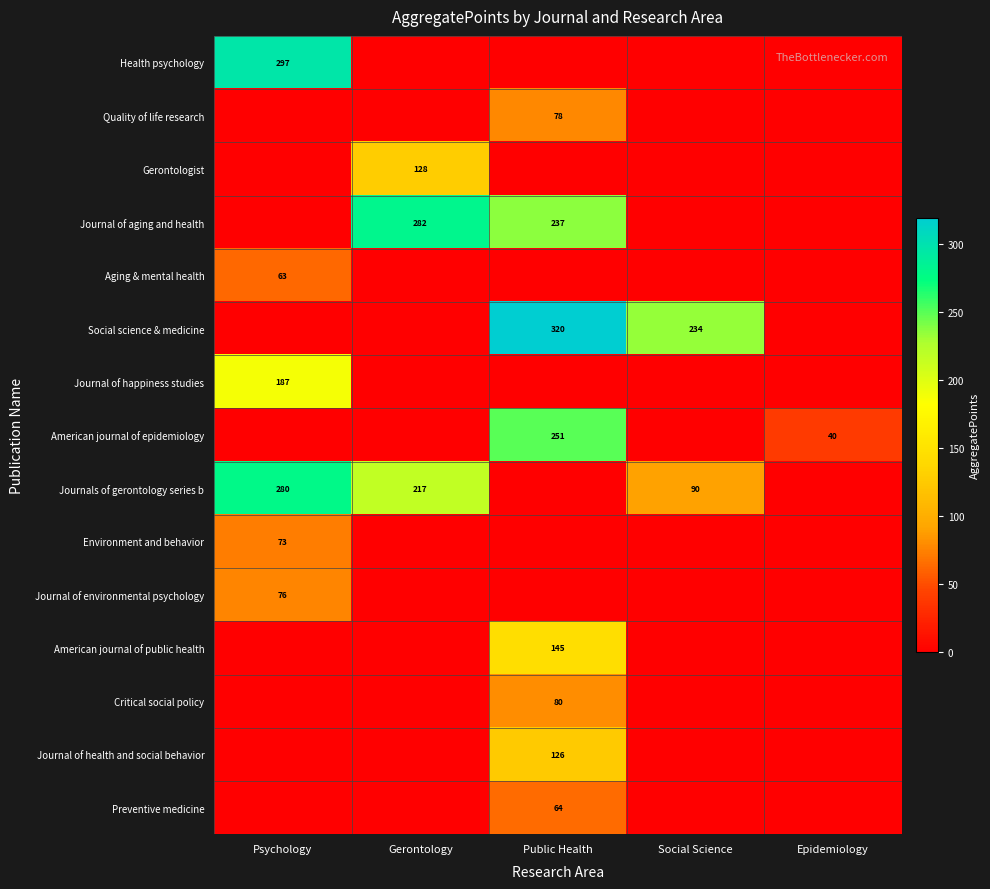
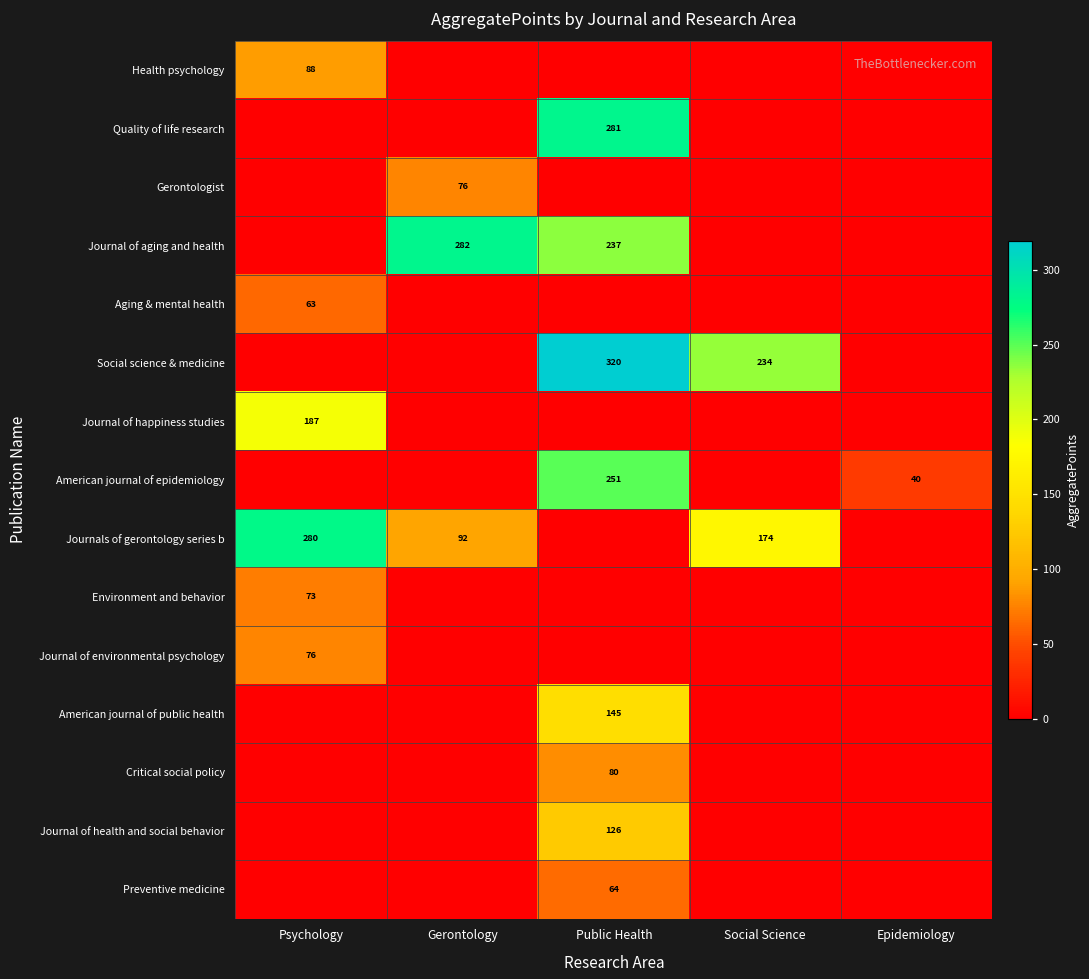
  {
    "Health psychology": {
-     "Psychology": 297
+     "Psychology": 88
    },
    "Quality of life research": {
-     "Public Health": 78
+     "Public Health": 281
    },
    "Gerontologist": {
-     "Gerontology": 128
+     "Gerontology": 76
    },
    "Journal of aging and health": {
      "Gerontology": 282,
      "Public Health": 237
    },
    "Aging & mental health": {
      "Psychology": 63
    },
    "Social science & medicine": {
      "Public Health": 320,
      "Social Science": 234
    },
    "Journal of happiness studies": {
      "Psychology": 187
    },
    "American journal of epidemiology": {
      "Public Health": 251,
      "Epidemiology": 40
    },
    "Journals of gerontology series b": {
      "Psychology": 280,
-     "Gerontology": 217,
-     "Social Science": 90
+     "Gerontology": 92,
+     "Social Science": 174
    },
    "Environment and behavior": {
      "Psychology": 73
    },
    "Journal of environmental psychology": {
      "Psychology": 76
    },
    "American journal of public health": {
      "Public Health": 145
    },
    "Critical social policy": {
      "Public Health": 80
    },
    "Journal of health and social behavior": {
      "Public Health": 126
    },
    "Preventive medicine": {
      "Public Health": 64
    }
  }
